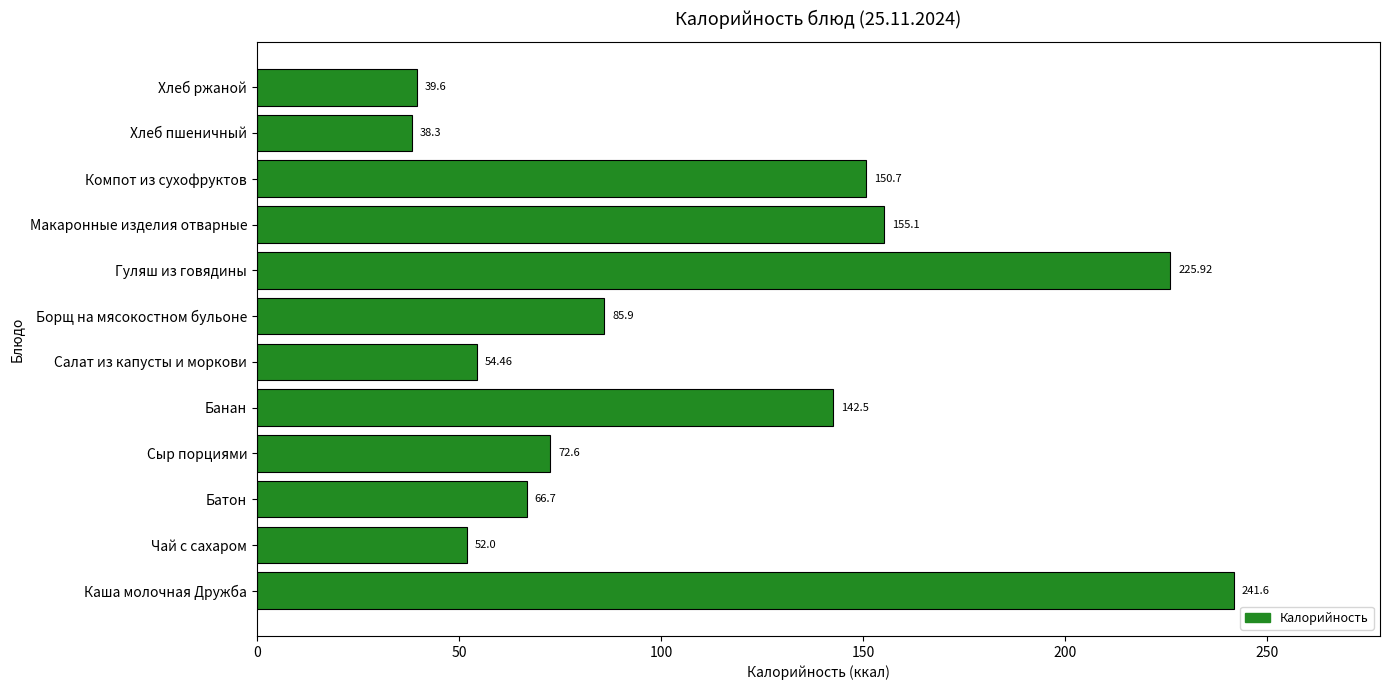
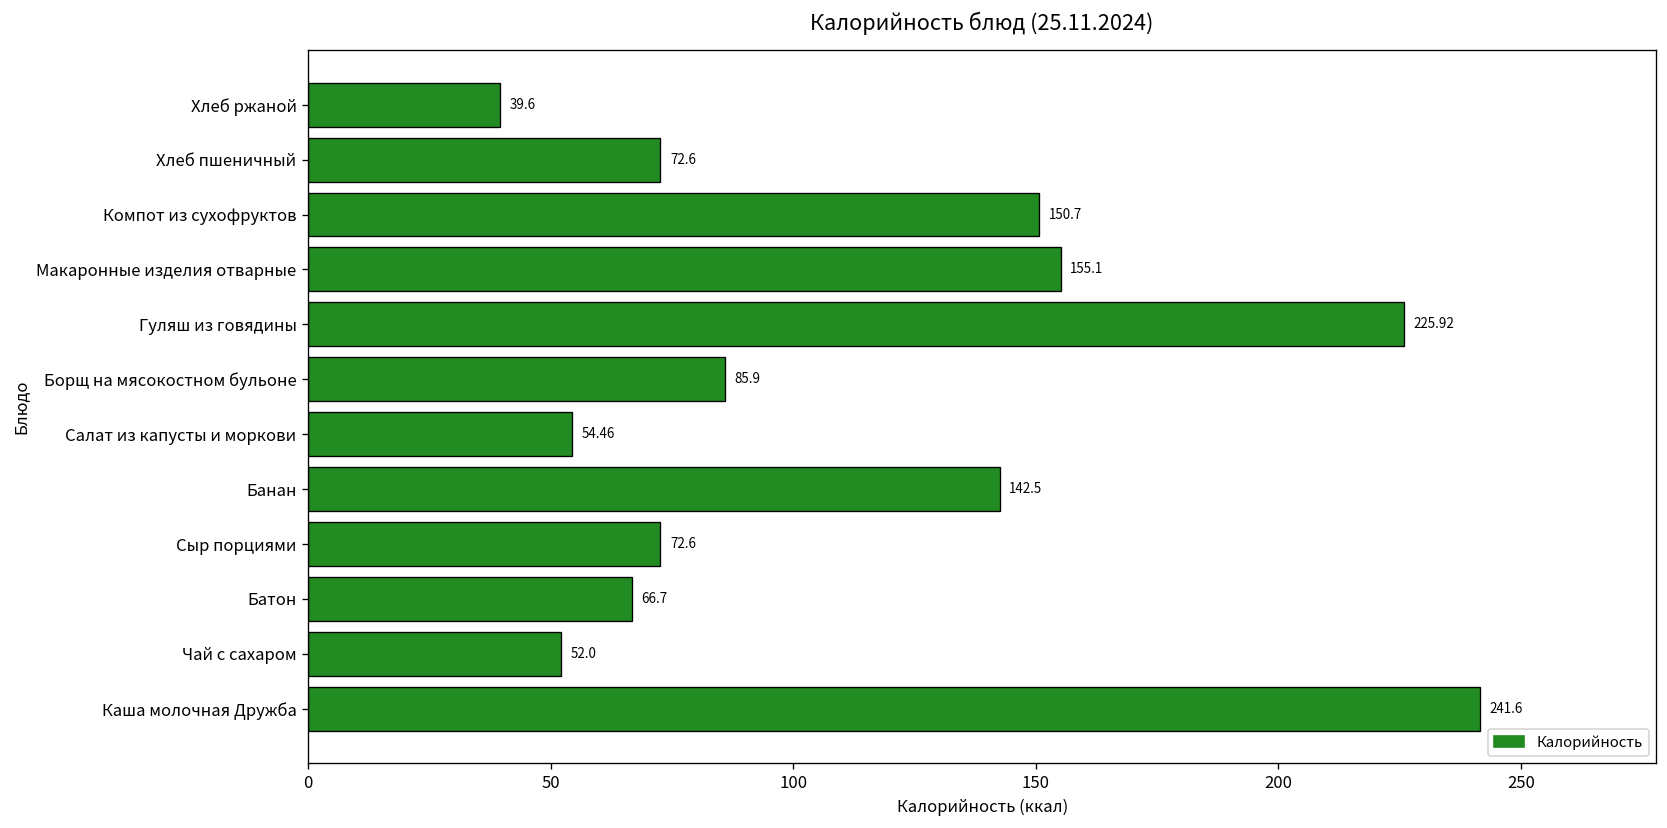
  {
    "Хлеб ржаной": 39.6,
-   "Хлеб пшеничный": 38.3,
+   "Хлеб пшеничный": 72.6,
    "Компот из сухофруктов": 150.7,
    "Макаронные изделия отварные": 155.1,
    "Гуляш из говядины": 225.92,
    "Борщ на мясокостном бульоне": 85.9,
    "Салат из капусты и моркови": 54.46,
    "Банан": 142.5,
    "Сыр порциями": 72.6,
    "Батон": 66.7,
    "Чай с сахаром": 52.0,
    "Каша молочная Дружба": 241.6
  }
